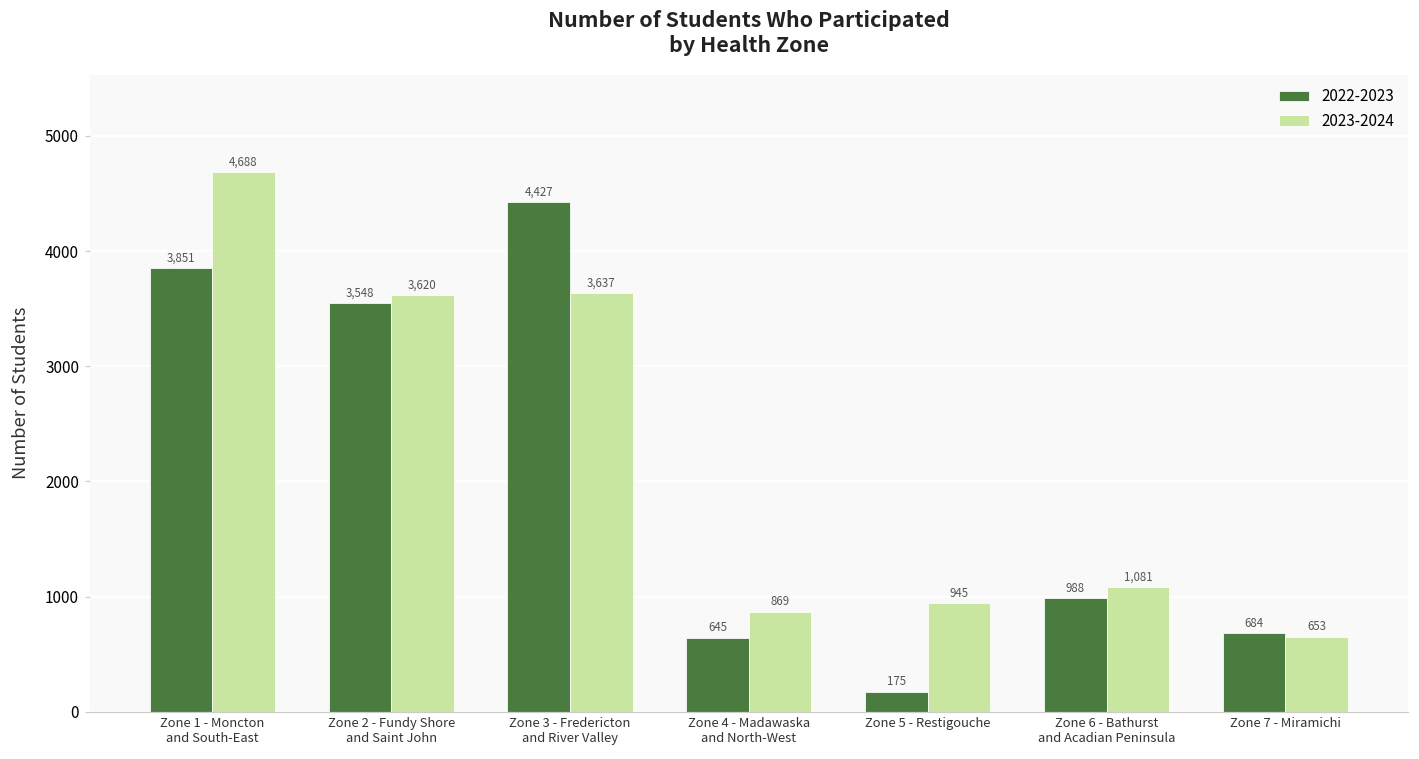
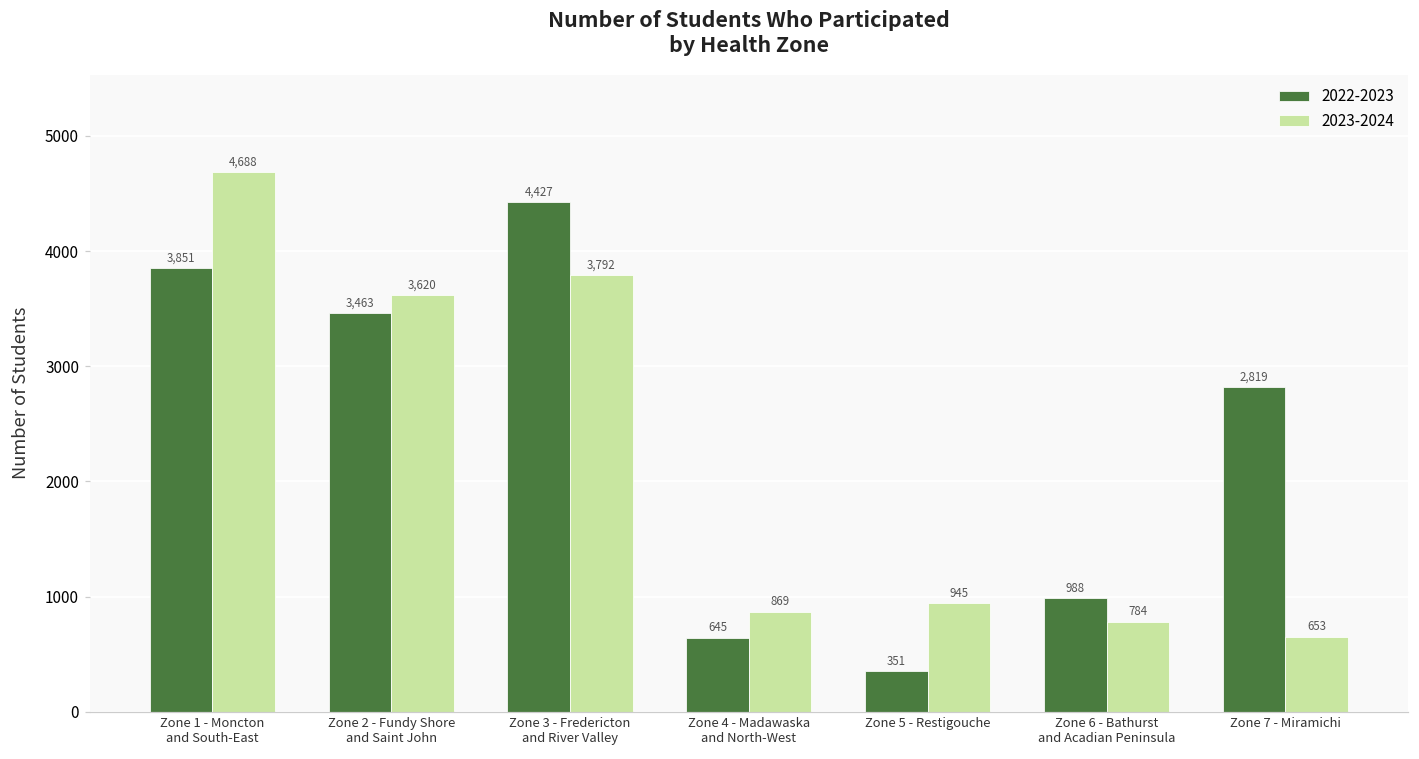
  {
    "2022-2023": {
      "Zone 1 - Moncton and South-East": "3,851",
-     "Zone 2 - Fundy Shore and Saint John": "3,548",
+     "Zone 2 - Fundy Shore and Saint John": "3,463",
      "Zone 3 - Fredericton and River Valley": "4,427",
      "Zone 4 - Madawaska and North-West": "645",
-     "Zone 5 - Restigouche": "175",
+     "Zone 5 - Restigouche": "351",
      "Zone 6 - Bathurst and Acadian Peninsula": "988",
-     "Zone 7 - Miramichi": "684"
+     "Zone 7 - Miramichi": "2,819"
    },
    "2023-2024": {
      "Zone 1 - Moncton and South-East": "4,688",
      "Zone 2 - Fundy Shore and Saint John": "3,620",
-     "Zone 3 - Fredericton and River Valley": "3,637",
+     "Zone 3 - Fredericton and River Valley": "3,792",
      "Zone 4 - Madawaska and North-West": "869",
      "Zone 5 - Restigouche": "945",
-     "Zone 6 - Bathurst and Acadian Peninsula": "1,081",
+     "Zone 6 - Bathurst and Acadian Peninsula": "784",
      "Zone 7 - Miramichi": "653"
    }
  }
